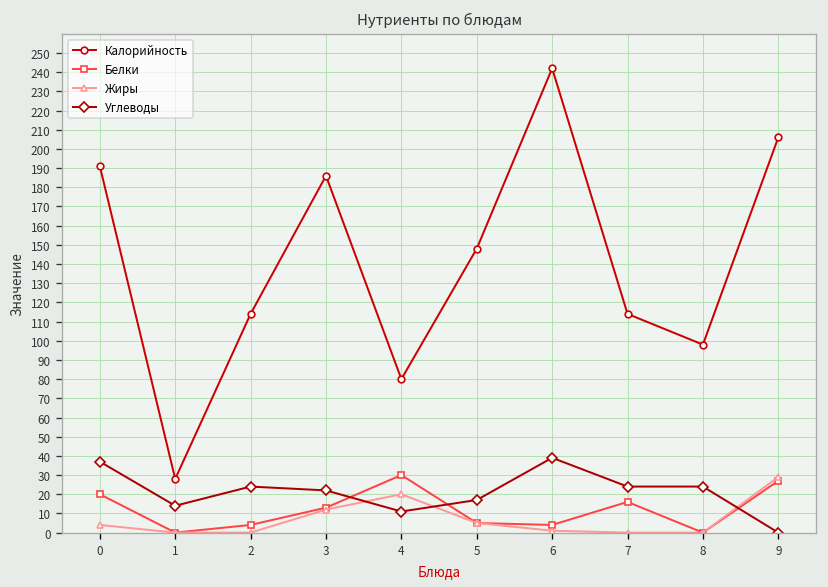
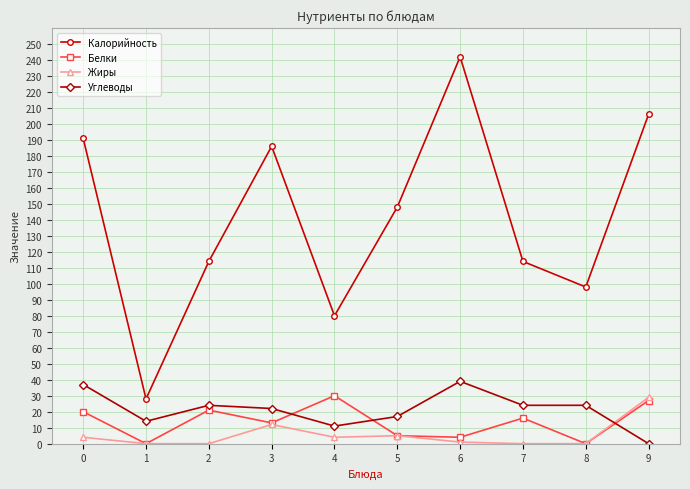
  {
    "Белки": {
      "0": 20,
-     "2": 4,
+     "2": 21,
      "4": 30,
      "6": 4,
      "7": 16,
      "9": 27
    },
    "Жиры": {
      "0": 4,
      "2": 0,
-     "4": 20,
+     "4": 4,
      "6": 1,
      "7": 0,
      "9": 29
    }
  }
